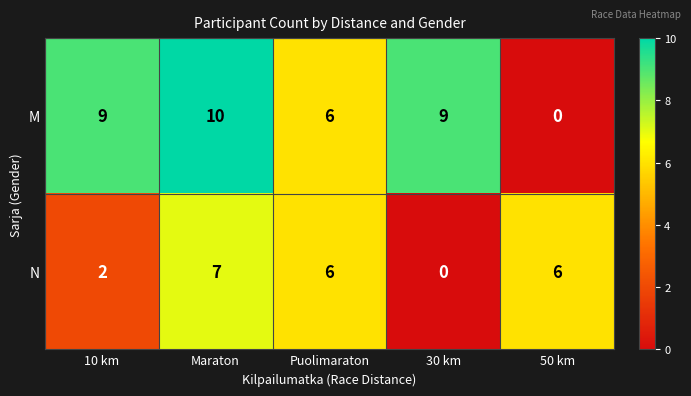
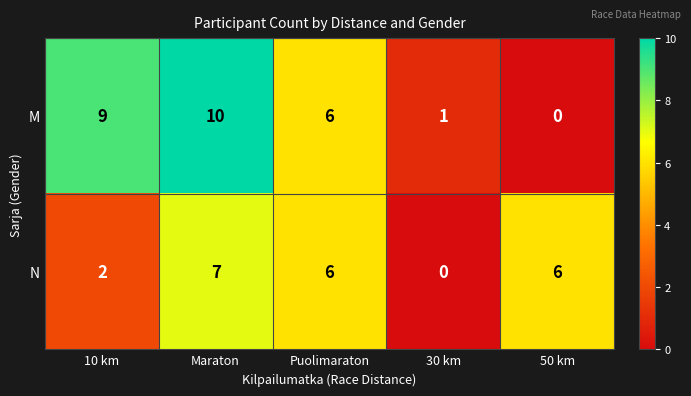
  {
    "M": {
      "10 km": 9,
      "Maraton": 10,
      "Puolimaraton": 6,
-     "30 km": 9,
+     "30 km": 1,
      "50 km": 0
    },
    "N": {
      "10 km": 2,
      "Maraton": 7,
      "Puolimaraton": 6,
      "30 km": 0,
      "50 km": 6
    }
  }
